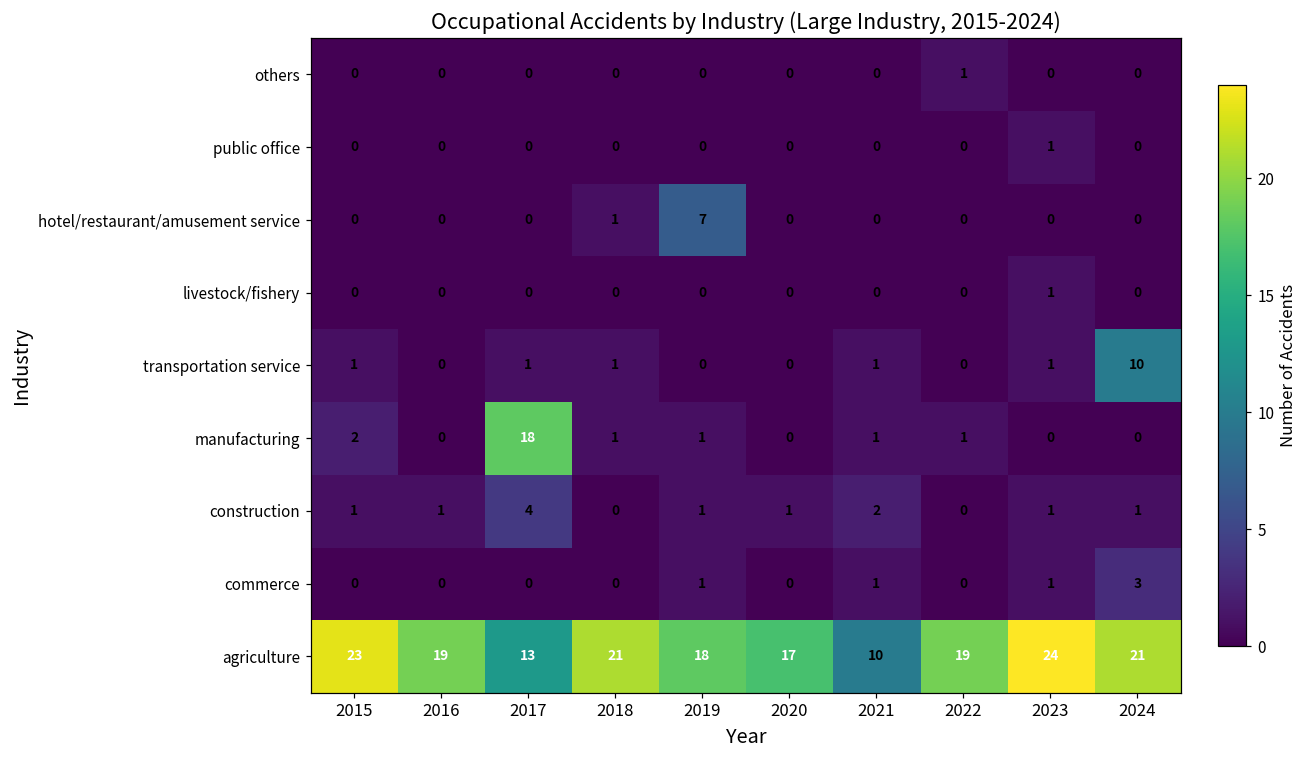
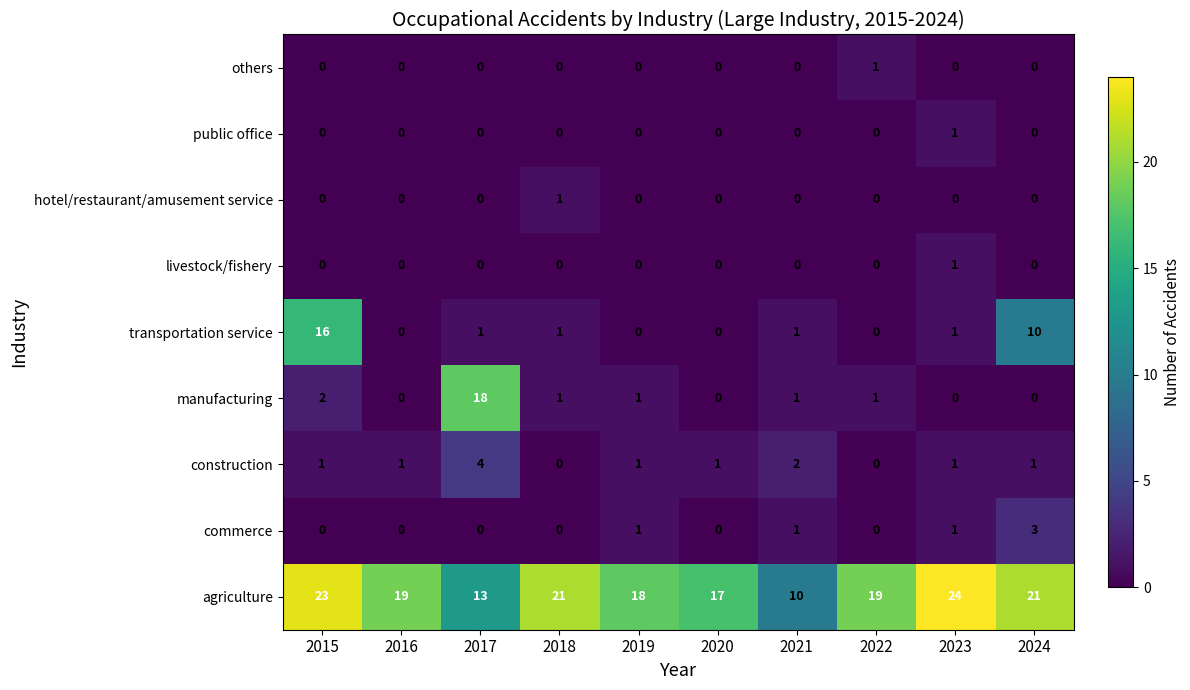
  {
    "others": {
      "2015": 0,
      "2016": 0,
      "2017": 0,
      "2018": 0,
      "2019": 0,
      "2020": 0,
      "2021": 0,
      "2022": 1,
      "2023": 0,
      "2024": 0
    },
    "public office": {
      "2015": 0,
      "2016": 0,
      "2017": 0,
      "2018": 0,
      "2019": 0,
      "2020": 0,
      "2021": 0,
      "2022": 0,
      "2023": 1,
      "2024": 0
    },
    "hotel/restaurant/amusement service": {
      "2015": 0,
      "2016": 0,
      "2017": 0,
      "2018": 1,
-     "2019": 7,
+     "2019": 0,
      "2020": 0,
      "2021": 0,
      "2022": 0,
      "2023": 0,
      "2024": 0
    },
    "livestock/fishery": {
      "2015": 0,
      "2016": 0,
      "2017": 0,
      "2018": 0,
      "2019": 0,
      "2020": 0,
      "2021": 0,
      "2022": 0,
      "2023": 1,
      "2024": 0
    },
    "transportation service": {
-     "2015": 1,
+     "2015": 16,
      "2016": 0,
      "2017": 1,
      "2018": 1,
      "2019": 0,
      "2020": 0,
      "2021": 1,
      "2022": 0,
      "2023": 1,
      "2024": 10
    },
    "manufacturing": {
      "2015": 2,
      "2016": 0,
      "2017": 18,
      "2018": 1,
      "2019": 1,
      "2020": 0,
      "2021": 1,
      "2022": 1,
      "2023": 0,
      "2024": 0
    },
    "construction": {
      "2015": 1,
      "2016": 1,
      "2017": 4,
      "2018": 0,
      "2019": 1,
      "2020": 1,
      "2021": 2,
      "2022": 0,
      "2023": 1,
      "2024": 1
    },
    "commerce": {
      "2015": 0,
      "2016": 0,
      "2017": 0,
      "2018": 0,
      "2019": 1,
      "2020": 0,
      "2021": 1,
      "2022": 0,
      "2023": 1,
      "2024": 3
    },
    "agriculture": {
      "2015": 23,
      "2016": 19,
      "2017": 13,
      "2018": 21,
      "2019": 18,
      "2020": 17,
      "2021": 10,
      "2022": 19,
      "2023": 24,
      "2024": 21
    }
  }
